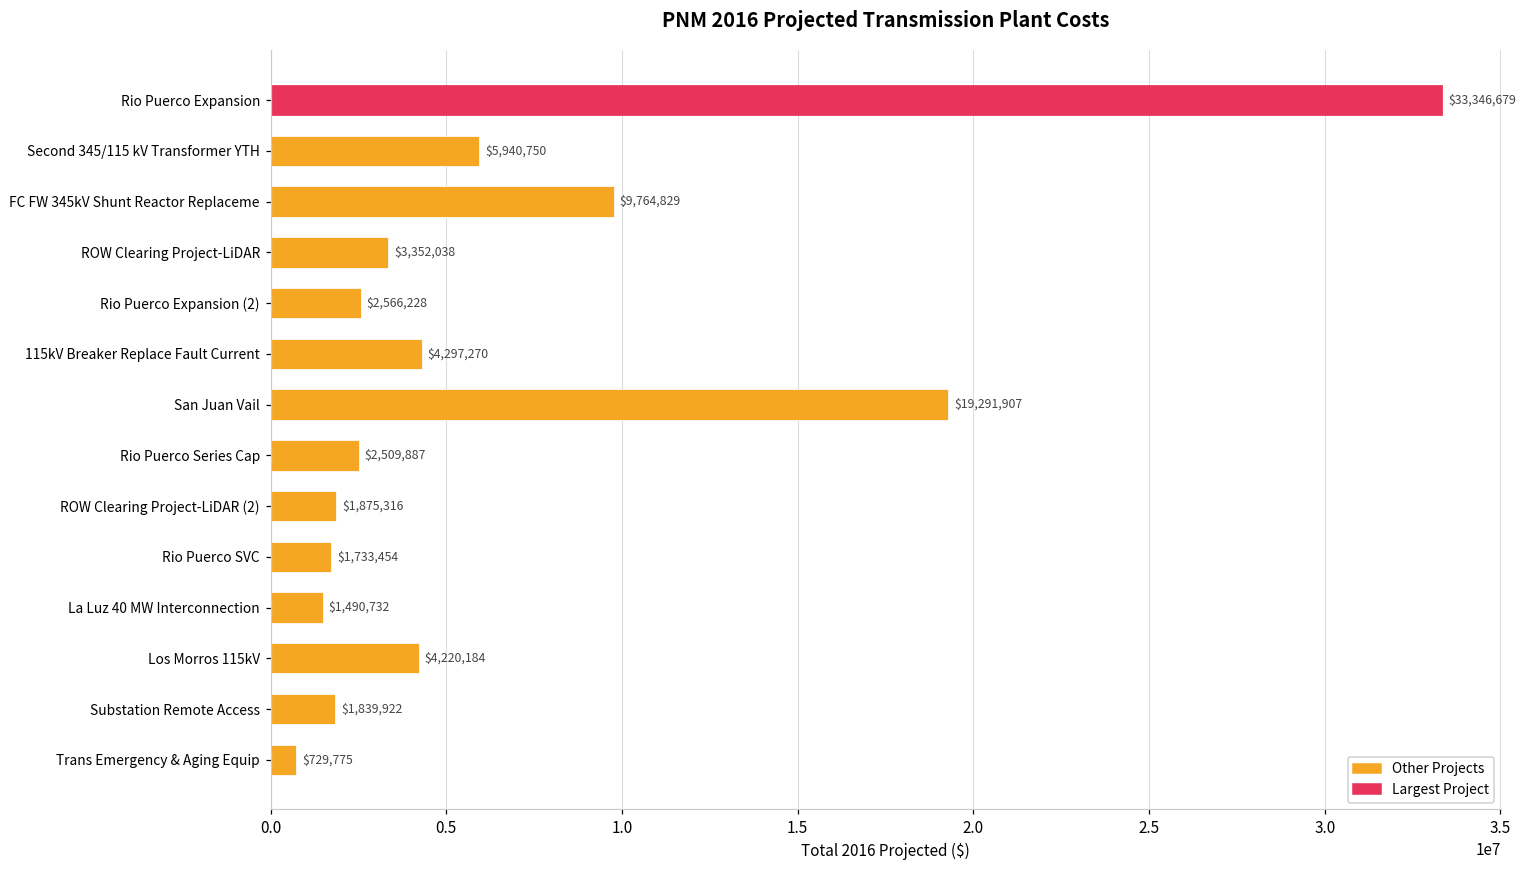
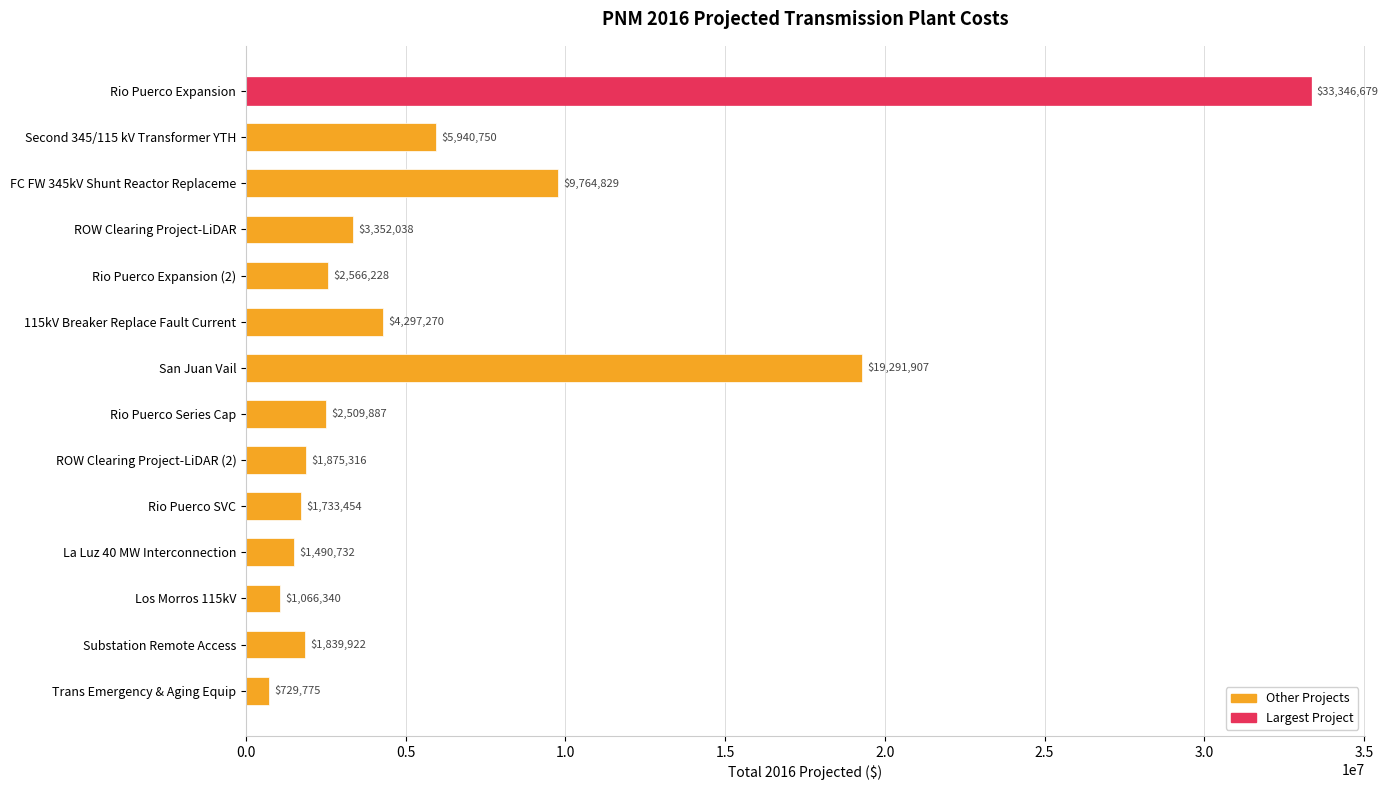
  {
    "Rio Puerco Expansion": "$33,346,679",
    "Second 345/115 kV Transformer YTH": "$5,940,750",
    "FC FW 345kV Shunt Reactor Replaceme": "$9,764,829",
    "ROW Clearing Project-LiDAR": "$3,352,038",
    "Rio Puerco Expansion (2)": "$2,566,228",
    "115kV Breaker Replace Fault Current": "$4,297,270",
    "San Juan Vail": "$19,291,907",
    "Rio Puerco Series Cap": "$2,509,887",
    "ROW Clearing Project-LiDAR (2)": "$1,875,316",
    "Rio Puerco SVC": "$1,733,454",
    "La Luz 40 MW Interconnection": "$1,490,732",
-   "Los Morros 115kV": "$4,220,184",
+   "Los Morros 115kV": "$1,066,340",
    "Substation Remote Access": "$1,839,922",
    "Trans Emergency & Aging Equip": "$729,775"
  }
